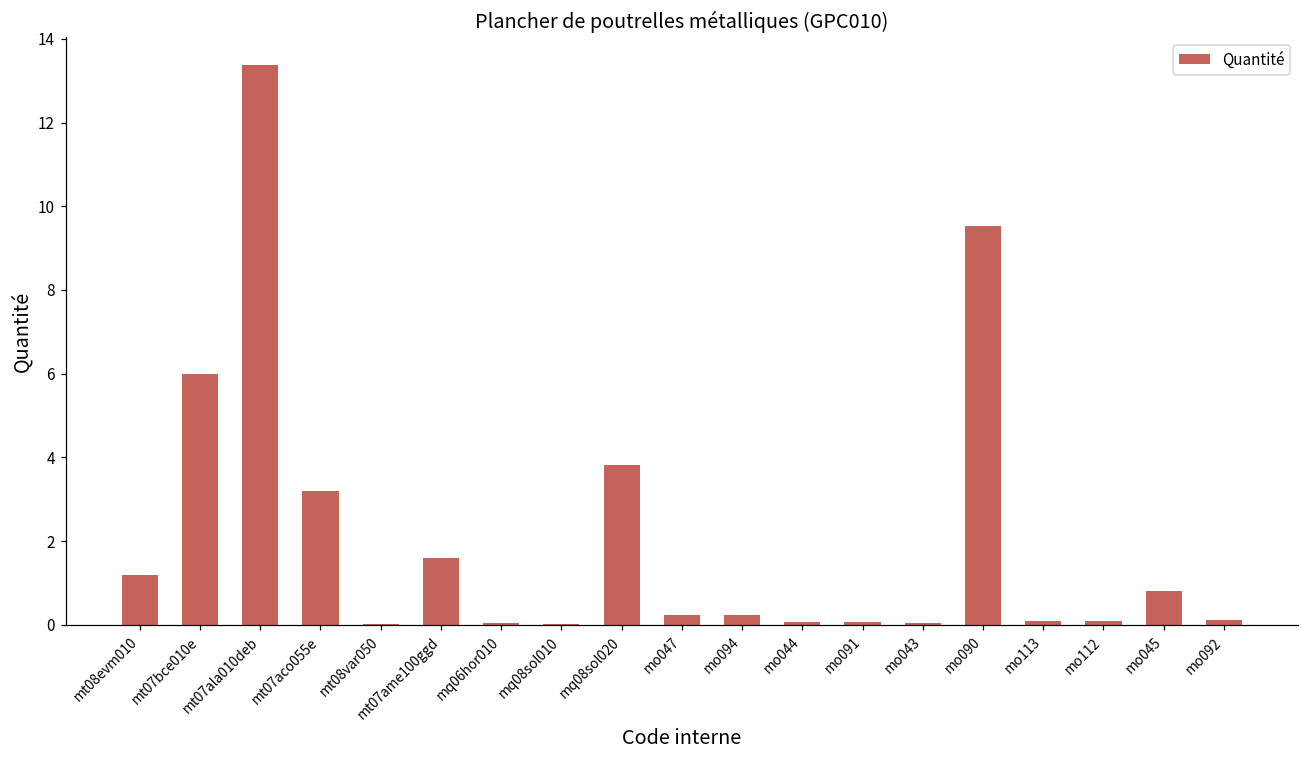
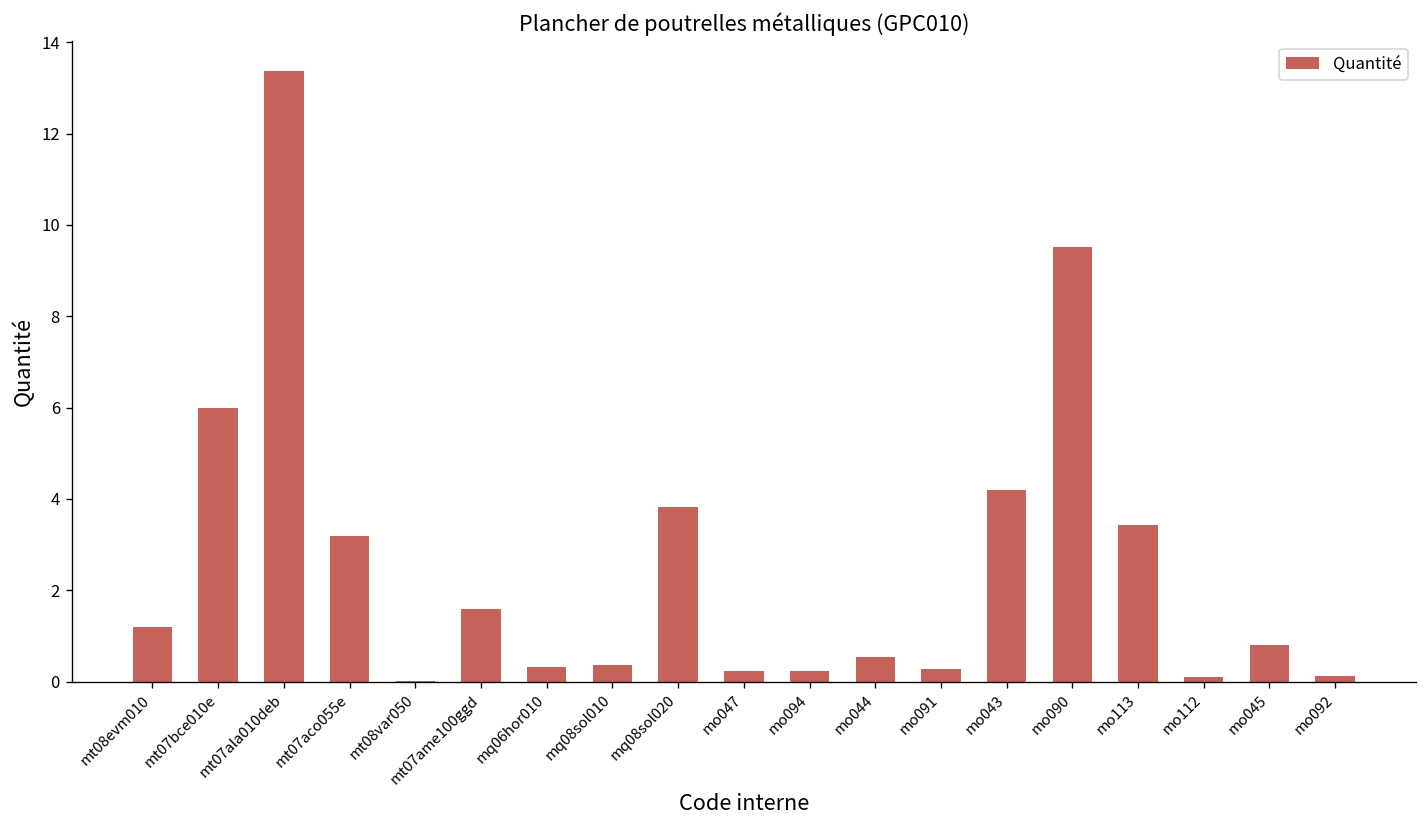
  {
    "mt08evm010": 1.2,
    "mt07bce010e": 6.0,
    "mt07ala010deb": 13.4,
    "mt07aco055e": 3.2,
    "mt07ame100ggd": 1.6,
-   "mq06hor010": 0.0,
-   "mq08sol010": 0.0,
+   "mq06hor010": 0.3,
+   "mq08sol010": 0.4,
    "mq08sol020": 3.8,
    "mo047": 0.2,
    "mo094": 0.2,
-   "mo044": 0.1,
-   "mo091": 0.1,
-   "mo043": 0.1,
+   "mo044": 0.5,
+   "mo091": 0.3,
+   "mo043": 4.2,
    "mo090": 9.5,
-   "mo113": 0.1,
+   "mo113": 3.4,
    "mo112": 0.1,
    "mo045": 0.8,
    "mo092": 0.1
  }
